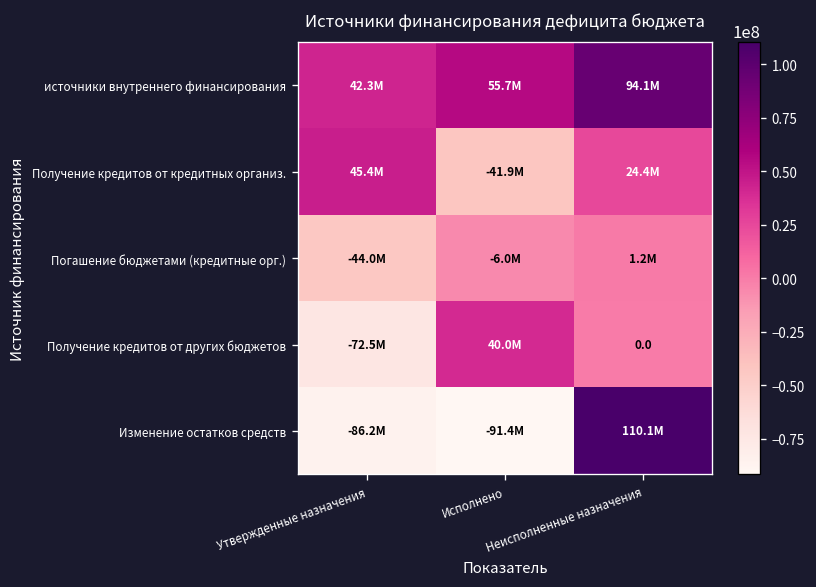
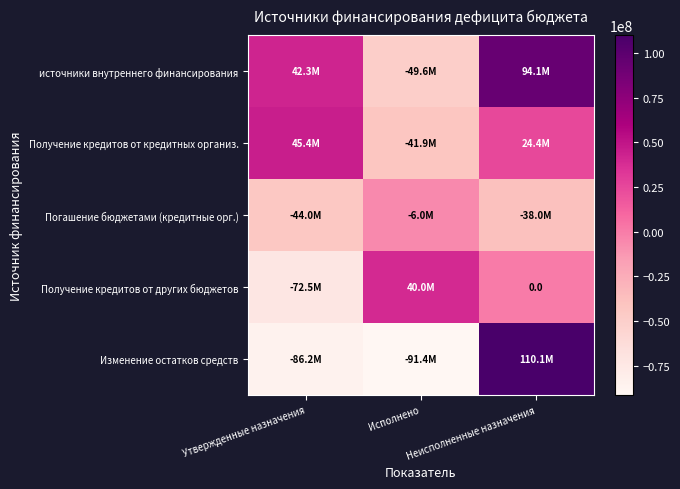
  {
    "источники внутреннего финансирования": {
      "Утвержденные назначения": "42.3M",
-     "Исполнено": "55.7M",
+     "Исполнено": "-49.6M",
      "Неисполненные назначения": "94.1M"
    },
    "Получение кредитов от кредитных организ.": {
      "Утвержденные назначения": "45.4M",
      "Исполнено": "-41.9M",
      "Неисполненные назначения": "24.4M"
    },
    "Погашение бюджетами (кредитные орг.)": {
      "Утвержденные назначения": "-44.0M",
      "Исполнено": "-6.0M",
-     "Неисполненные назначения": "1.2M"
+     "Неисполненные назначения": "-38.0M"
    },
    "Получение кредитов от других бюджетов": {
      "Утвержденные назначения": "-72.5M",
      "Исполнено": "40.0M",
      "Неисполненные назначения": "0.0"
    },
    "Изменение остатков средств": {
      "Утвержденные назначения": "-86.2M",
      "Исполнено": "-91.4M",
      "Неисполненные назначения": "110.1M"
    }
  }
